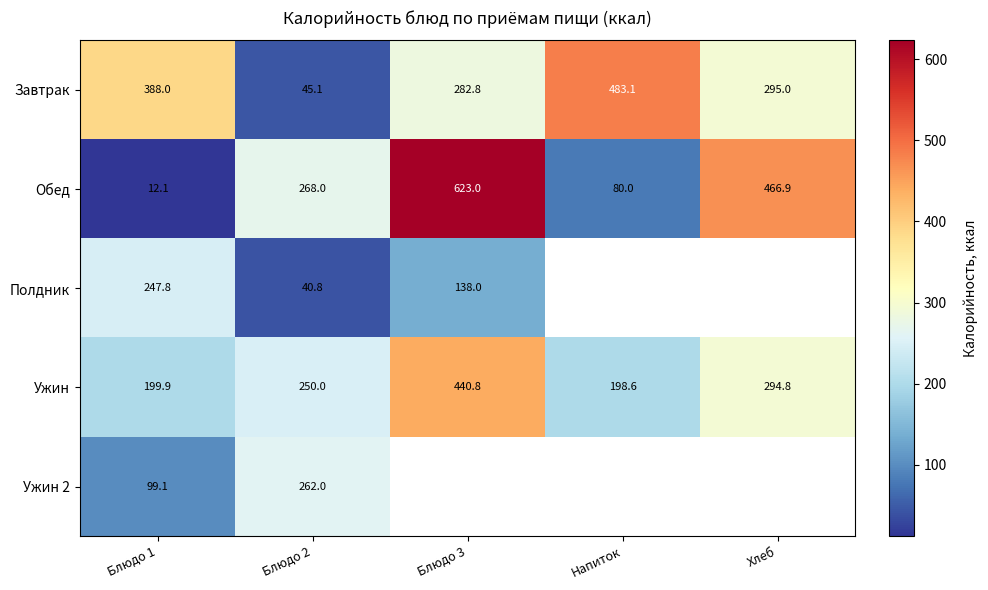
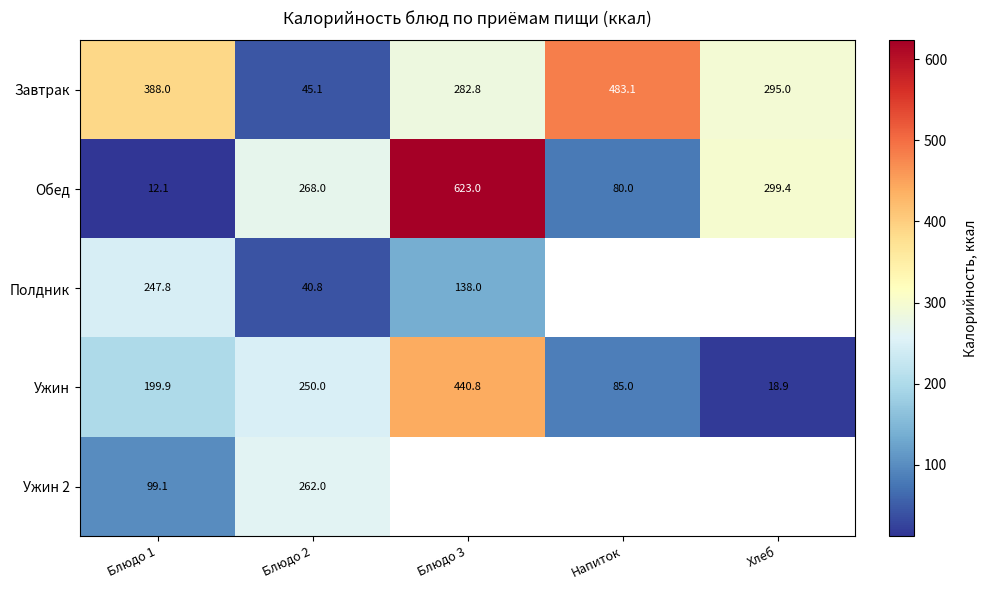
  {
    "Завтрак": {
      "Блюдо 1": 388.0,
      "Блюдо 2": 45.1,
      "Блюдо 3": 282.8,
      "Напиток": 483.1,
      "Хлеб": 295.0
    },
    "Обед": {
      "Блюдо 1": 12.1,
      "Блюдо 2": 268.0,
      "Блюдо 3": 623.0,
      "Напиток": 80.0,
-     "Хлеб": 466.9
+     "Хлеб": 299.4
    },
    "Полдник": {
      "Блюдо 1": 247.8,
      "Блюдо 2": 40.8,
      "Блюдо 3": 138.0
    },
    "Ужин": {
      "Блюдо 1": 199.9,
      "Блюдо 2": 250.0,
      "Блюдо 3": 440.8,
-     "Напиток": 198.6,
-     "Хлеб": 294.8
+     "Напиток": 85.0,
+     "Хлеб": 18.9
    },
    "Ужин 2": {
      "Блюдо 1": 99.1,
      "Блюдо 2": 262.0
    }
  }
